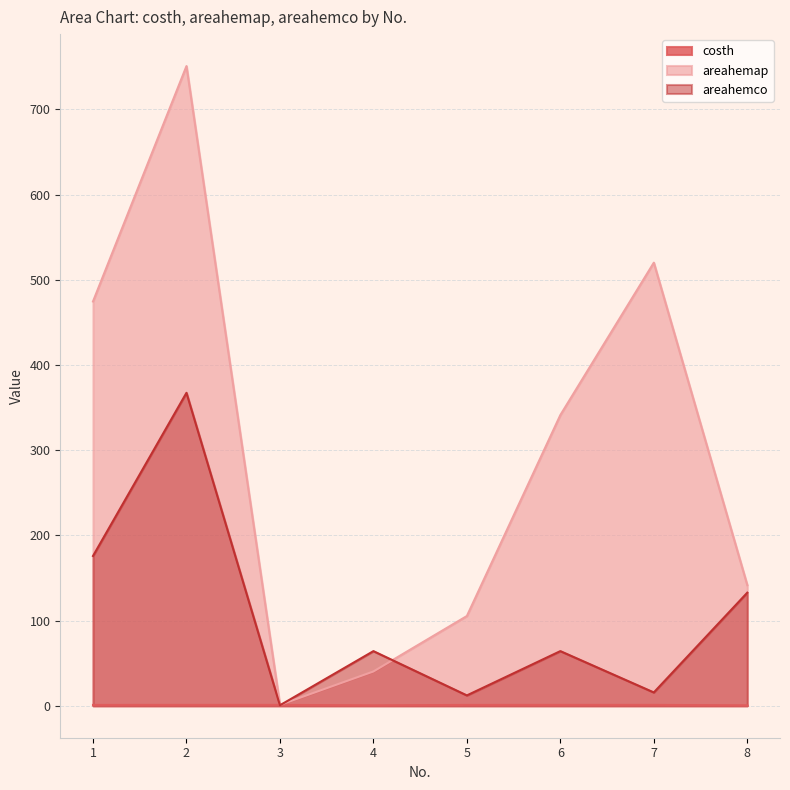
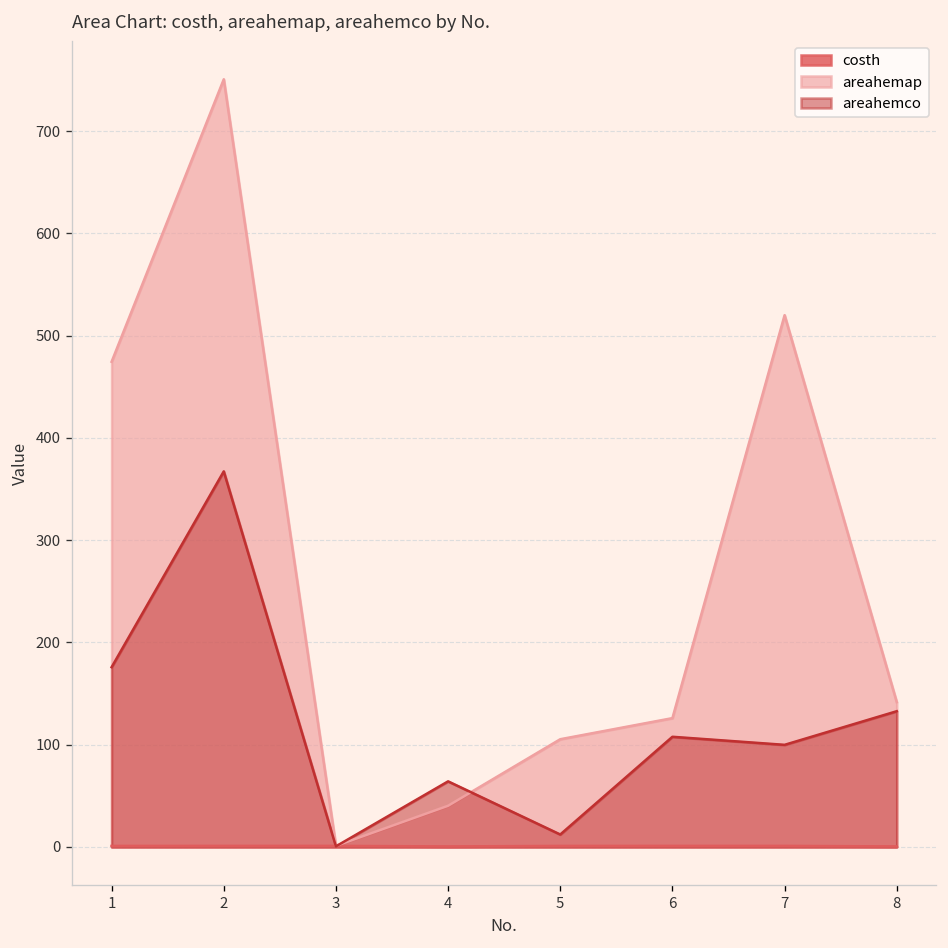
  {
    "costh": {
      "1": 0,
      "2": 0,
      "4": 0,
      "5": 0,
      "6": 0,
      "7": 0,
      "8": 0
    },
    "areahemap": {
      "1": 470,
      "2": 750,
      "4": 40,
      "5": 110,
-     "6": 340,
+     "6": 130,
      "7": 520,
      "8": 140
    },
    "areahemco": {
      "1": 180,
      "2": 370,
      "4": 60,
      "5": 10,
-     "6": 60,
-     "7": 20,
+     "6": 110,
+     "7": 100,
      "8": 130
    }
  }
